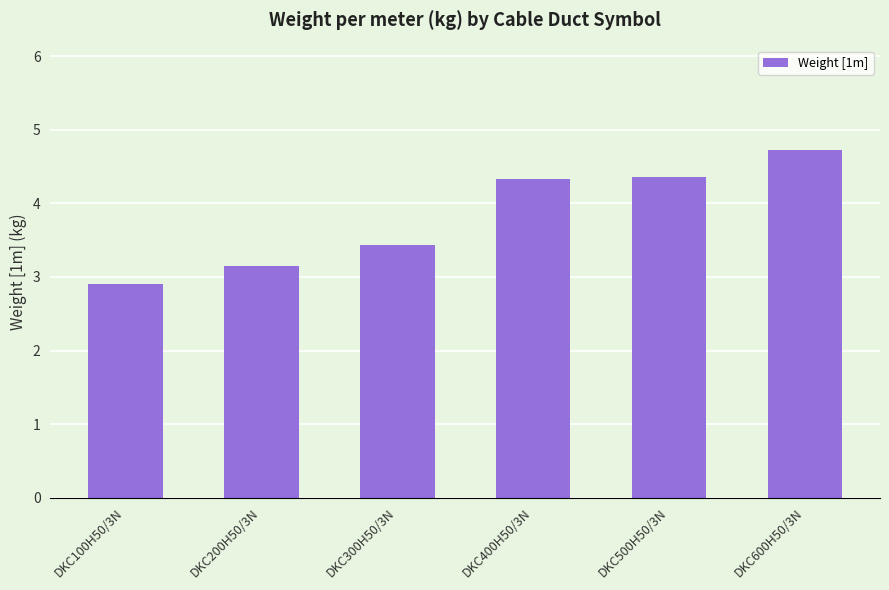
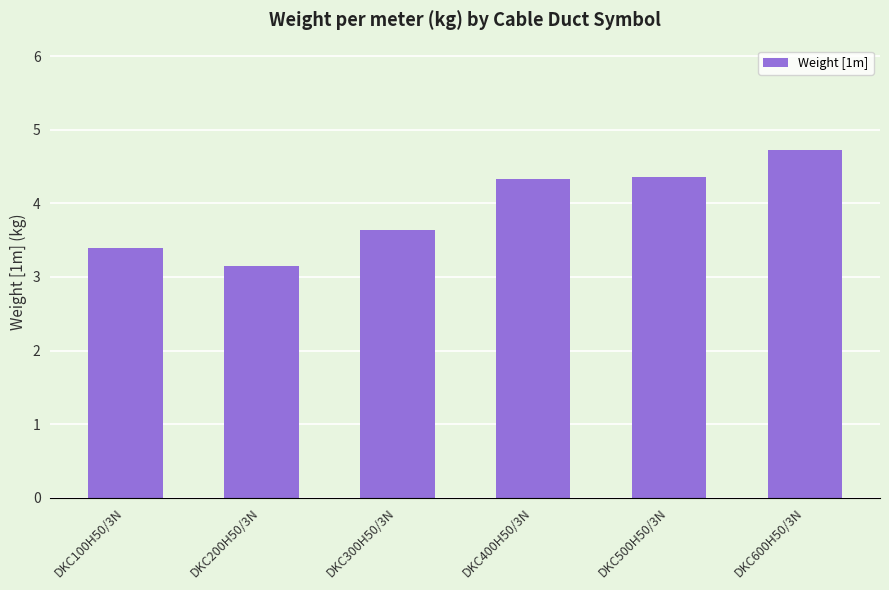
  {
-   "DKC100H50/3N": 2.9,
+   "DKC100H50/3N": 3.4,
    "DKC200H50/3N": 3.2,
-   "DKC300H50/3N": 3.4,
+   "DKC300H50/3N": 3.6,
    "DKC400H50/3N": 4.3,
    "DKC500H50/3N": 4.4,
    "DKC600H50/3N": 4.7
  }
